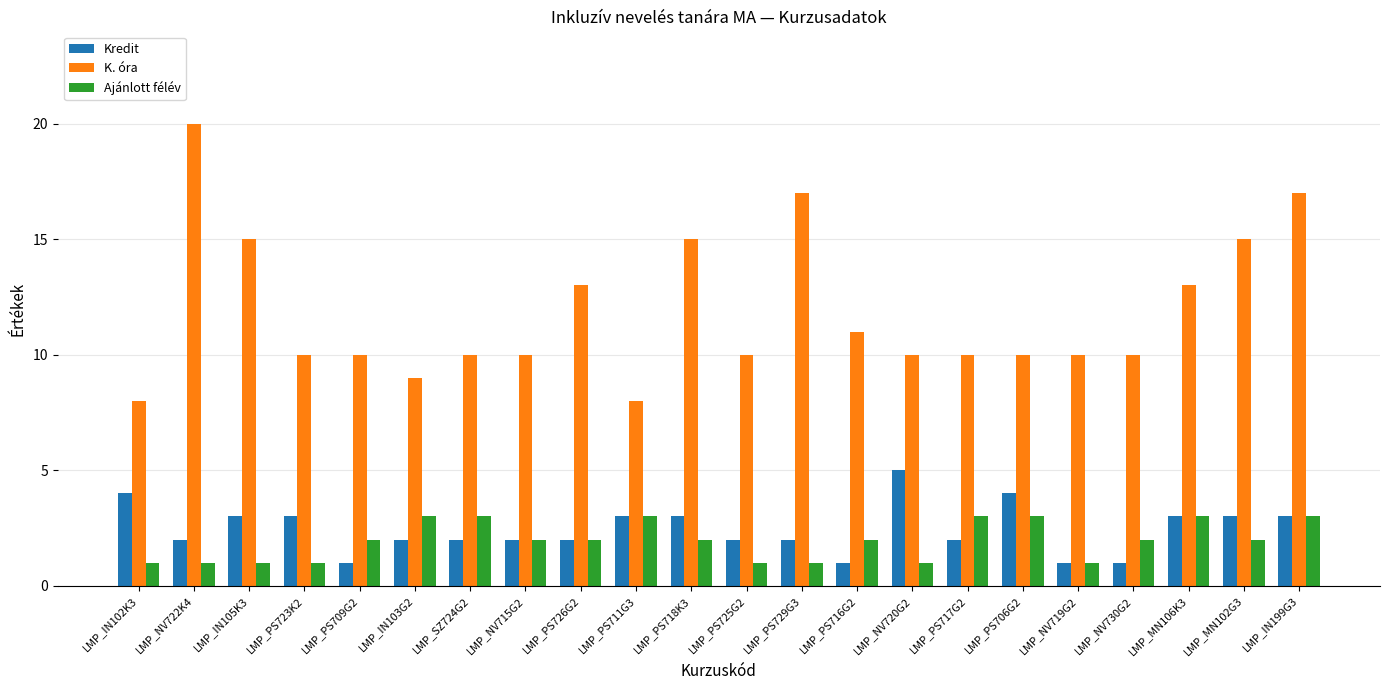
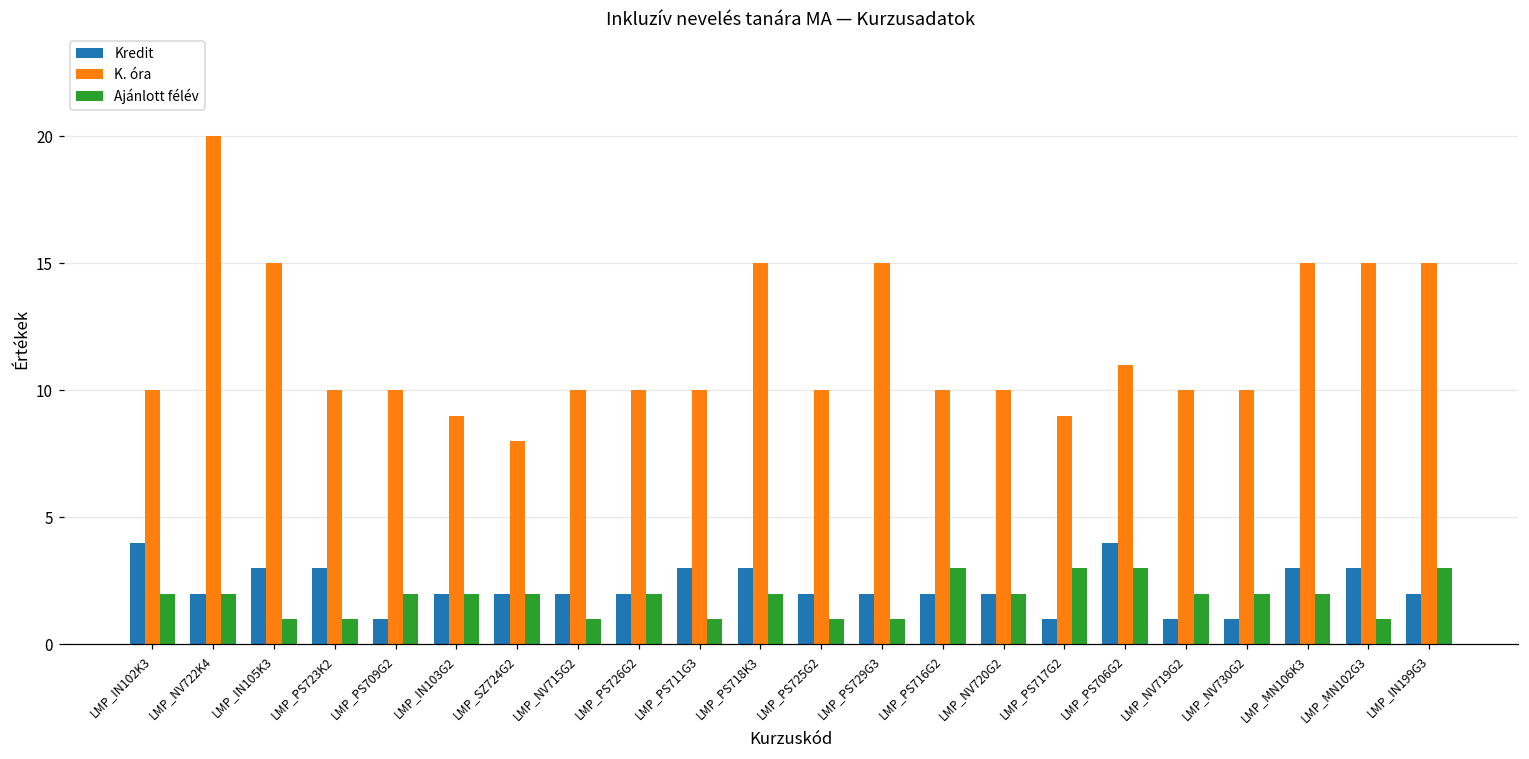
  {
    "Kredit": {
      "LMP_IN102K3": 4,
      "LMP_NV722K4": 2,
      "LMP_IN105K3": 3,
      "LMP_PS723K2": 3,
      "LMP_PS709G2": 1,
      "LMP_IN103G2": 2,
      "LMP_SZ724G2": 2,
      "LMP_NV715G2": 2,
      "LMP_PS726G2": 2,
      "LMP_PS711G3": 3,
      "LMP_PS718K3": 3,
      "LMP_PS725G2": 2,
      "LMP_PS729G3": 2,
-     "LMP_PS716G2": 1,
-     "LMP_NV720G2": 5,
-     "LMP_PS717G2": 2,
+     "LMP_PS716G2": 2,
+     "LMP_NV720G2": 2,
+     "LMP_PS717G2": 1,
      "LMP_PS706G2": 4,
      "LMP_NV719G2": 1,
      "LMP_NV730G2": 1,
      "LMP_MN106K3": 3,
      "LMP_MN102G3": 3,
-     "LMP_IN199G3": 3
+     "LMP_IN199G3": 2
    },
    "K. óra": {
-     "LMP_IN102K3": 8,
+     "LMP_IN102K3": 10,
      "LMP_NV722K4": 20,
      "LMP_IN105K3": 15,
      "LMP_PS723K2": 10,
      "LMP_PS709G2": 10,
      "LMP_IN103G2": 9,
-     "LMP_SZ724G2": 10,
+     "LMP_SZ724G2": 8,
      "LMP_NV715G2": 10,
-     "LMP_PS726G2": 13,
-     "LMP_PS711G3": 8,
+     "LMP_PS726G2": 10,
+     "LMP_PS711G3": 10,
      "LMP_PS718K3": 15,
      "LMP_PS725G2": 10,
-     "LMP_PS729G3": 17,
-     "LMP_PS716G2": 11,
+     "LMP_PS729G3": 15,
+     "LMP_PS716G2": 10,
      "LMP_NV720G2": 10,
-     "LMP_PS717G2": 10,
-     "LMP_PS706G2": 10,
+     "LMP_PS717G2": 9,
+     "LMP_PS706G2": 11,
      "LMP_NV719G2": 10,
      "LMP_NV730G2": 10,
-     "LMP_MN106K3": 13,
+     "LMP_MN106K3": 15,
      "LMP_MN102G3": 15,
-     "LMP_IN199G3": 17
+     "LMP_IN199G3": 15
    },
    "Ajánlott félév": {
-     "LMP_IN102K3": 1,
-     "LMP_NV722K4": 1,
+     "LMP_IN102K3": 2,
+     "LMP_NV722K4": 2,
      "LMP_IN105K3": 1,
      "LMP_PS723K2": 1,
      "LMP_PS709G2": 2,
-     "LMP_IN103G2": 3,
-     "LMP_SZ724G2": 3,
-     "LMP_NV715G2": 2,
+     "LMP_IN103G2": 2,
+     "LMP_SZ724G2": 2,
+     "LMP_NV715G2": 1,
      "LMP_PS726G2": 2,
-     "LMP_PS711G3": 3,
+     "LMP_PS711G3": 1,
      "LMP_PS718K3": 2,
      "LMP_PS725G2": 1,
      "LMP_PS729G3": 1,
-     "LMP_PS716G2": 2,
-     "LMP_NV720G2": 1,
+     "LMP_PS716G2": 3,
+     "LMP_NV720G2": 2,
      "LMP_PS717G2": 3,
      "LMP_PS706G2": 3,
-     "LMP_NV719G2": 1,
+     "LMP_NV719G2": 2,
      "LMP_NV730G2": 2,
-     "LMP_MN106K3": 3,
-     "LMP_MN102G3": 2,
+     "LMP_MN106K3": 2,
+     "LMP_MN102G3": 1,
      "LMP_IN199G3": 3
    }
  }
